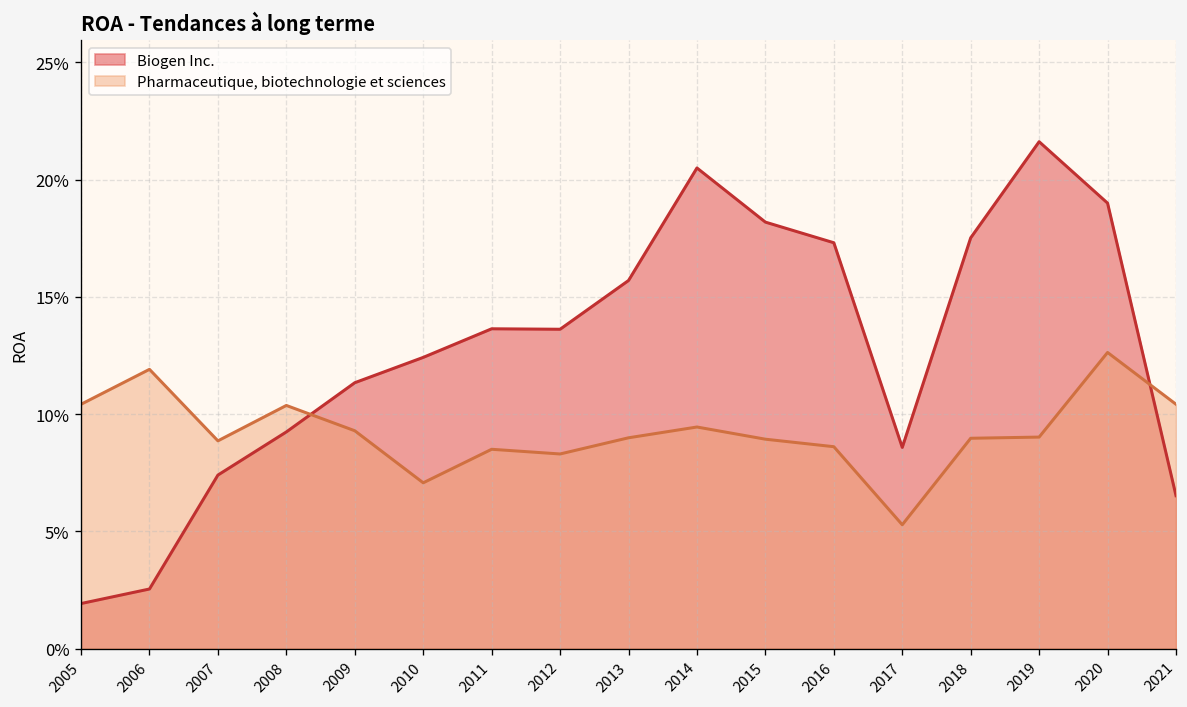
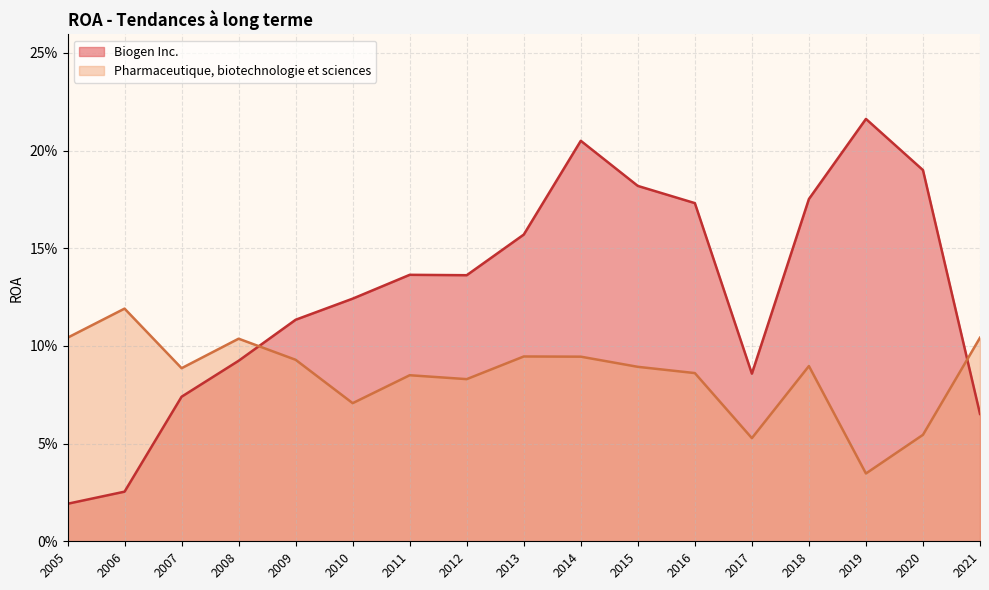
  {
    "Biogen Inc.": {
      "2005": "1.9%",
      "2006": "2.5%",
      "2007": "7.4%",
      "2008": "9.2%",
      "2009": "11.3%",
      "2010": "12.4%",
      "2011": "13.6%",
      "2012": "13.6%",
      "2013": "15.7%",
      "2014": "20.5%",
      "2015": "18.2%",
      "2016": "17.3%",
      "2017": "8.6%",
      "2018": "17.5%",
      "2019": "21.6%",
      "2020": "19.0%",
      "2021": "6.5%"
    },
    "Pharmaceutique, biotechnologie et sciences": {
      "2005": "10.4%",
      "2006": "11.9%",
      "2007": "8.9%",
      "2008": "10.4%",
      "2009": "9.3%",
      "2010": "7.1%",
      "2011": "8.5%",
      "2012": "8.3%",
-     "2013": "9.0%",
+     "2013": "9.5%",
      "2014": "9.5%",
      "2015": "8.9%",
      "2016": "8.6%",
      "2017": "5.3%",
      "2018": "9.0%",
-     "2019": "9.0%",
-     "2020": "12.6%",
+     "2019": "3.5%",
+     "2020": "5.5%",
      "2021": "10.4%"
    }
  }
